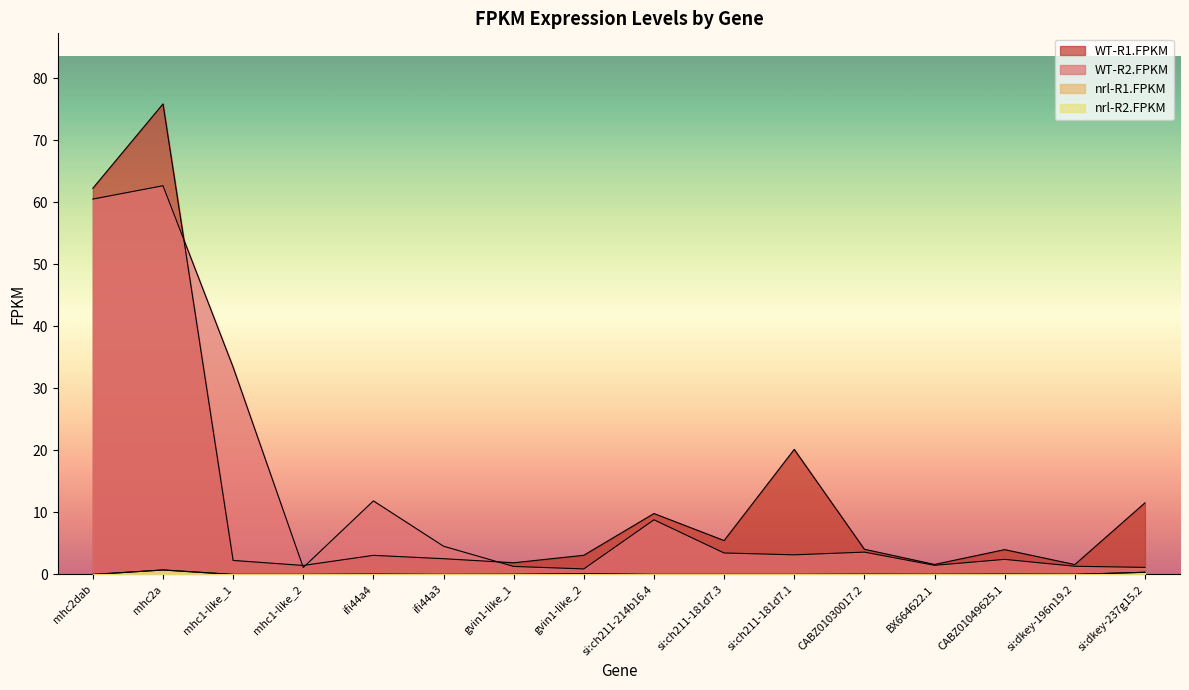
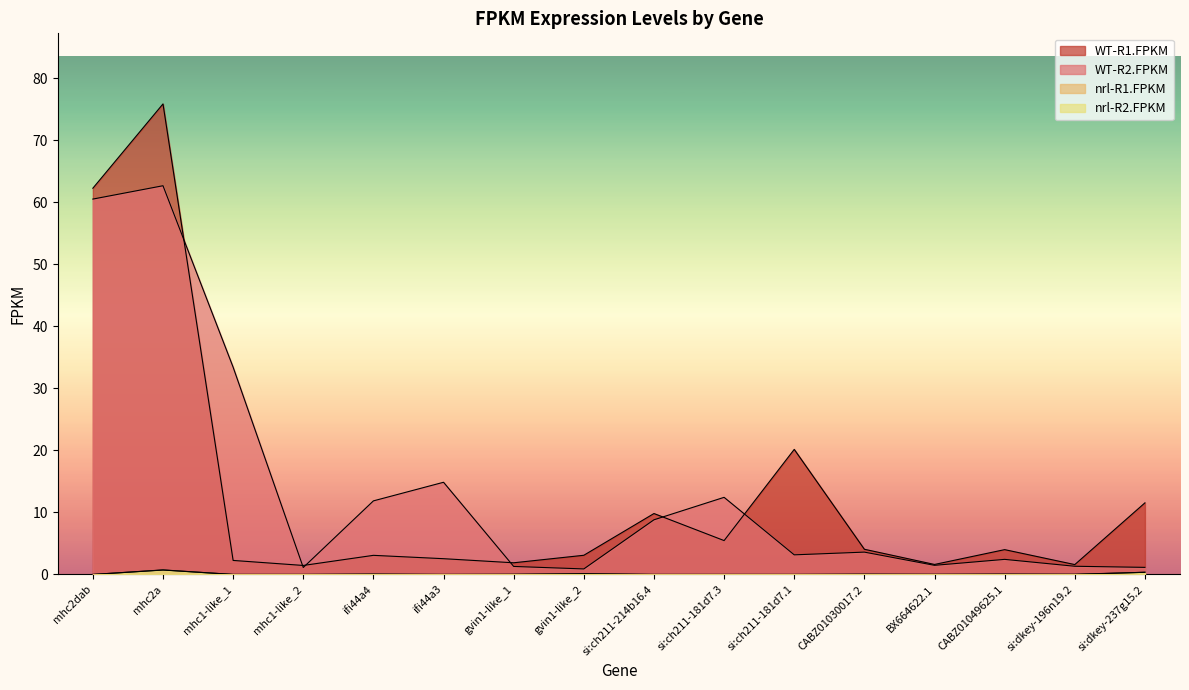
  {
    "WT-R1.FPKM": {
      "mhc2dab": 62,
      "mhc2a": 76,
      "mhc1-like_1": 2,
      "ifi44a4": 3,
      "ifi44a3": 3,
      "gvin1-like_1": 2,
      "gvin1-like_2": 3,
      "si:ch211-214b16.4": 10,
      "si:ch211-181d7.3": 5,
      "si:ch211-181d7.1": 20,
      "CABZ01030017.2": 4,
      "CABZ01049625.1": 4,
      "si:dkey-237g15.2": 12
    },
    "WT-R2.FPKM": {
      "mhc2dab": 61,
      "mhc2a": 63,
      "mhc1-like_1": 33,
      "ifi44a4": 12,
-     "ifi44a3": 5,
+     "ifi44a3": 15,
      "gvin1-like_1": 1,
      "gvin1-like_2": 1,
      "si:ch211-214b16.4": 9,
-     "si:ch211-181d7.3": 3,
+     "si:ch211-181d7.3": 12,
      "si:ch211-181d7.1": 3,
      "CABZ01030017.2": 4,
      "CABZ01049625.1": 2,
      "si:dkey-237g15.2": 1
    },
    "nrl-R2.FPKM": {
      "mhc2dab": 0,
      "mhc2a": 1,
      "mhc1-like_1": 0,
      "mhc1-like_2": 0,
      "ifi44a4": 0,
      "ifi44a3": 0,
      "gvin1-like_1": 0,
      "gvin1-like_2": 0,
      "si:ch211-214b16.4": 0,
      "si:ch211-181d7.3": 0,
      "si:ch211-181d7.1": 0,
      "CABZ01030017.2": 0,
      "BX664622.1": 0,
      "CABZ01049625.1": 0,
      "si:dkey-196n19.2": 0,
      "si:dkey-237g15.2": 0
    }
  }
